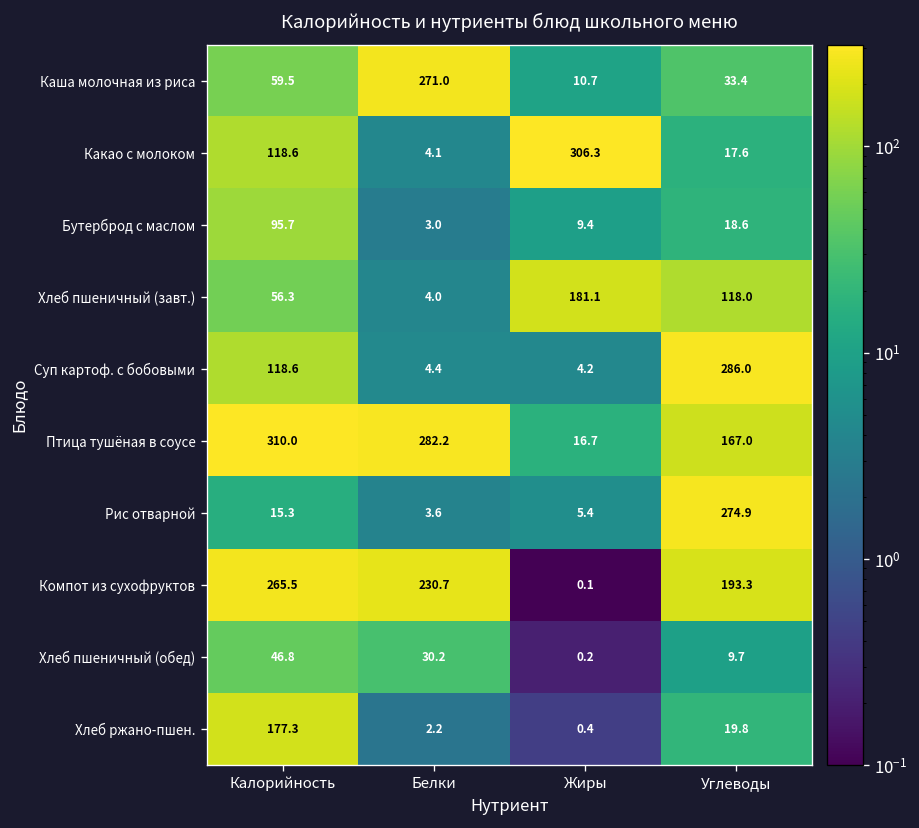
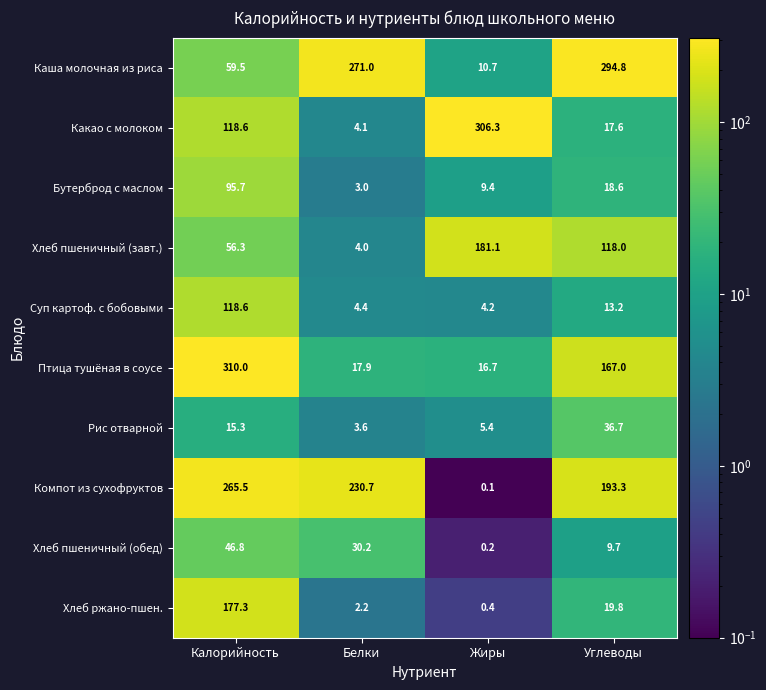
  {
    "Каша молочная из риса": {
      "Калорийность": 59.5,
      "Белки": 271.0,
      "Жиры": 10.7,
-     "Углеводы": 33.4
+     "Углеводы": 294.8
    },
    "Какао с молоком": {
      "Калорийность": 118.6,
      "Белки": 4.1,
      "Жиры": 306.3,
      "Углеводы": 17.6
    },
    "Бутерброд с маслом": {
      "Калорийность": 95.7,
      "Белки": 3.0,
      "Жиры": 9.4,
      "Углеводы": 18.6
    },
    "Хлеб пшеничный (завт.)": {
      "Калорийность": 56.3,
      "Белки": 4.0,
      "Жиры": 181.1,
      "Углеводы": 118.0
    },
    "Суп картоф. с бобовыми": {
      "Калорийность": 118.6,
      "Белки": 4.4,
      "Жиры": 4.2,
-     "Углеводы": 286.0
+     "Углеводы": 13.2
    },
    "Птица тушёная в соусе": {
      "Калорийность": 310.0,
-     "Белки": 282.2,
+     "Белки": 17.9,
      "Жиры": 16.7,
      "Углеводы": 167.0
    },
    "Рис отварной": {
      "Калорийность": 15.3,
      "Белки": 3.6,
      "Жиры": 5.4,
-     "Углеводы": 274.9
+     "Углеводы": 36.7
    },
    "Компот из сухофруктов": {
      "Калорийность": 265.5,
      "Белки": 230.7,
      "Жиры": 0.1,
      "Углеводы": 193.3
    },
    "Хлеб пшеничный (обед)": {
      "Калорийность": 46.8,
      "Белки": 30.2,
      "Жиры": 0.2,
      "Углеводы": 9.7
    },
    "Хлеб ржано-пшен.": {
      "Калорийность": 177.3,
      "Белки": 2.2,
      "Жиры": 0.4,
      "Углеводы": 19.8
    }
  }
